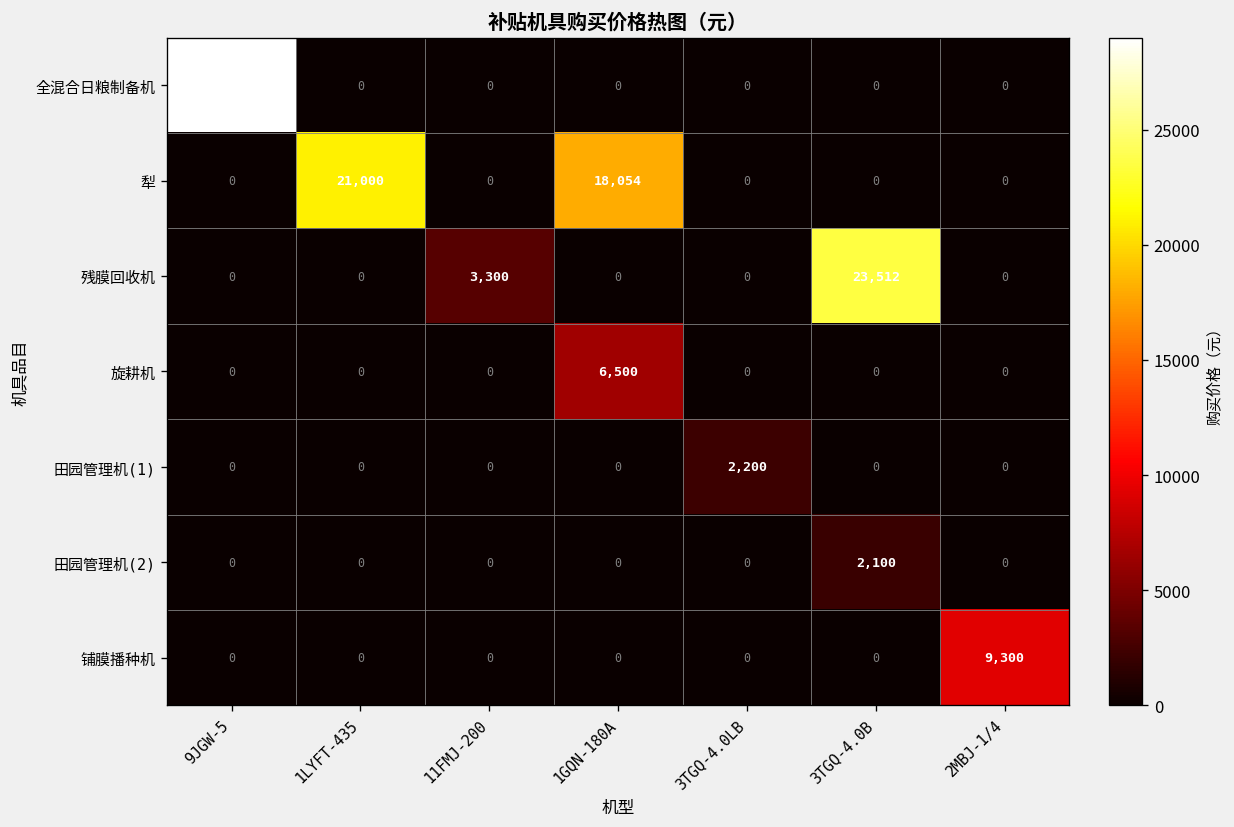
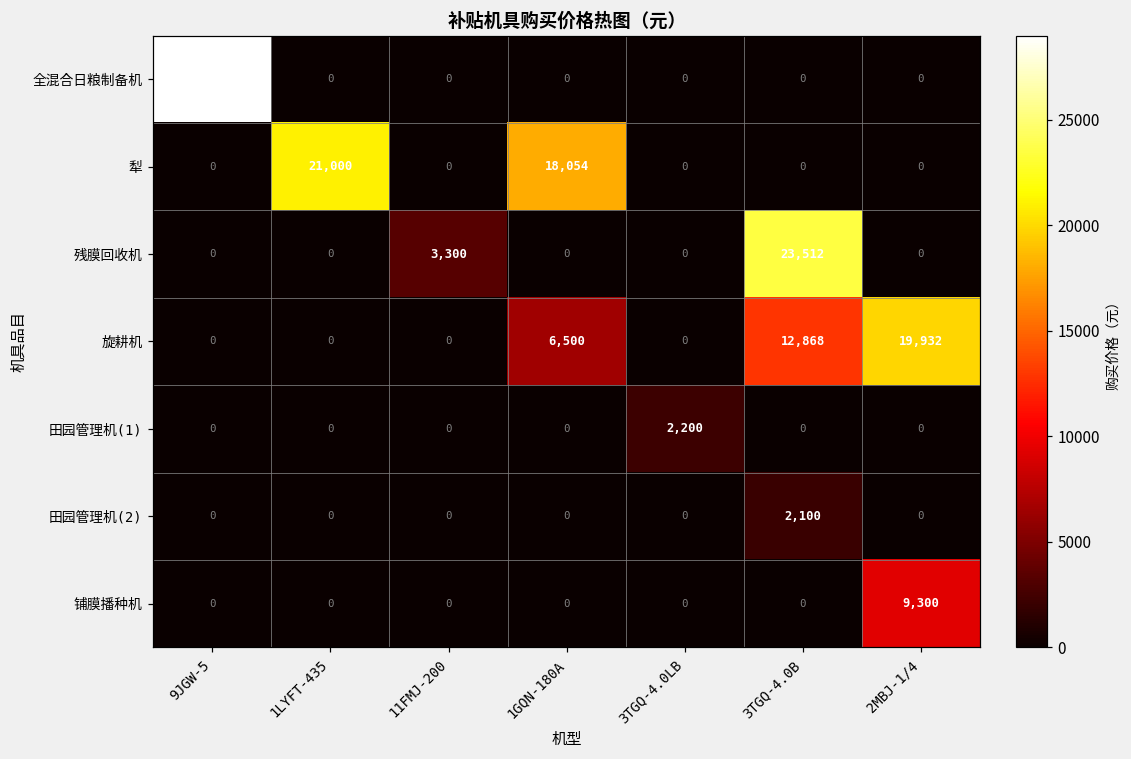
  {
    "全混合日粮制备机": {
      "1LYFT-435": "0",
      "11FMJ-200": "0",
      "1GQN-180A": "0",
      "3TGQ-4.0LB": "0",
      "3TGQ-4.0B": "0",
      "2MBJ-1/4": "0"
    },
    "犁": {
      "9JGW-5": "0",
      "1LYFT-435": "21,000",
      "11FMJ-200": "0",
      "1GQN-180A": "18,054",
      "3TGQ-4.0LB": "0",
      "3TGQ-4.0B": "0",
      "2MBJ-1/4": "0"
    },
    "残膜回收机": {
      "9JGW-5": "0",
      "1LYFT-435": "0",
      "11FMJ-200": "3,300",
      "1GQN-180A": "0",
      "3TGQ-4.0LB": "0",
      "3TGQ-4.0B": "23,512",
      "2MBJ-1/4": "0"
    },
    "旋耕机": {
      "9JGW-5": "0",
      "1LYFT-435": "0",
      "11FMJ-200": "0",
      "1GQN-180A": "6,500",
      "3TGQ-4.0LB": "0",
-     "3TGQ-4.0B": "0",
-     "2MBJ-1/4": "0"
+     "3TGQ-4.0B": "12,868",
+     "2MBJ-1/4": "19,932"
    },
    "田园管理机(1)": {
      "9JGW-5": "0",
      "1LYFT-435": "0",
      "11FMJ-200": "0",
      "1GQN-180A": "0",
      "3TGQ-4.0LB": "2,200",
      "3TGQ-4.0B": "0",
      "2MBJ-1/4": "0"
    },
    "田园管理机(2)": {
      "9JGW-5": "0",
      "1LYFT-435": "0",
      "11FMJ-200": "0",
      "1GQN-180A": "0",
      "3TGQ-4.0LB": "0",
      "3TGQ-4.0B": "2,100",
      "2MBJ-1/4": "0"
    },
    "铺膜播种机": {
      "9JGW-5": "0",
      "1LYFT-435": "0",
      "11FMJ-200": "0",
      "1GQN-180A": "0",
      "3TGQ-4.0LB": "0",
      "3TGQ-4.0B": "0",
      "2MBJ-1/4": "9,300"
    }
  }
